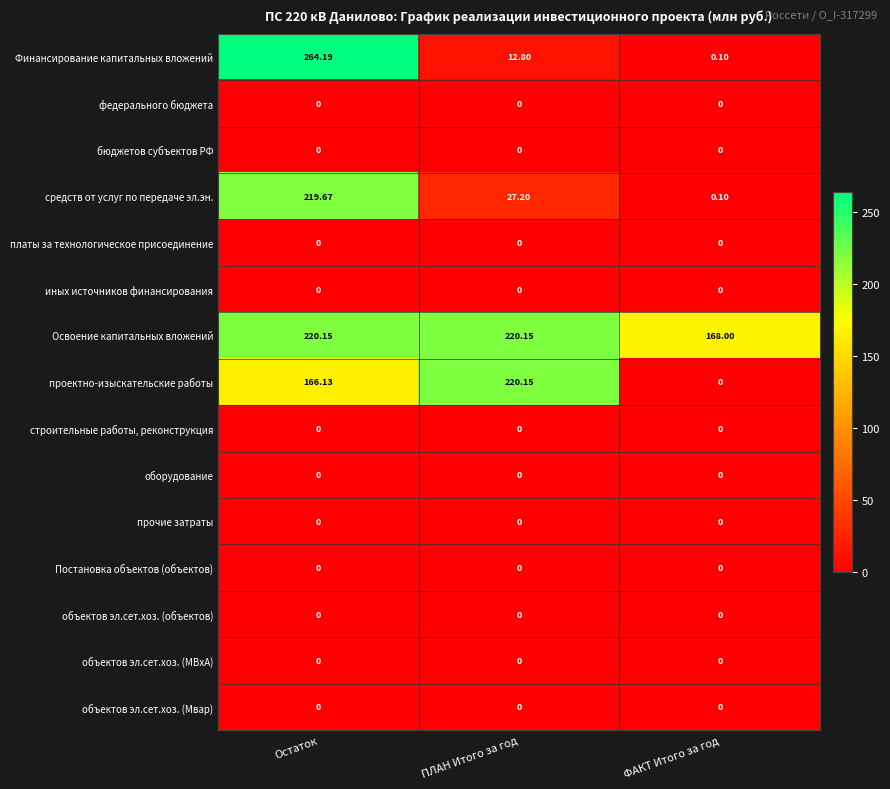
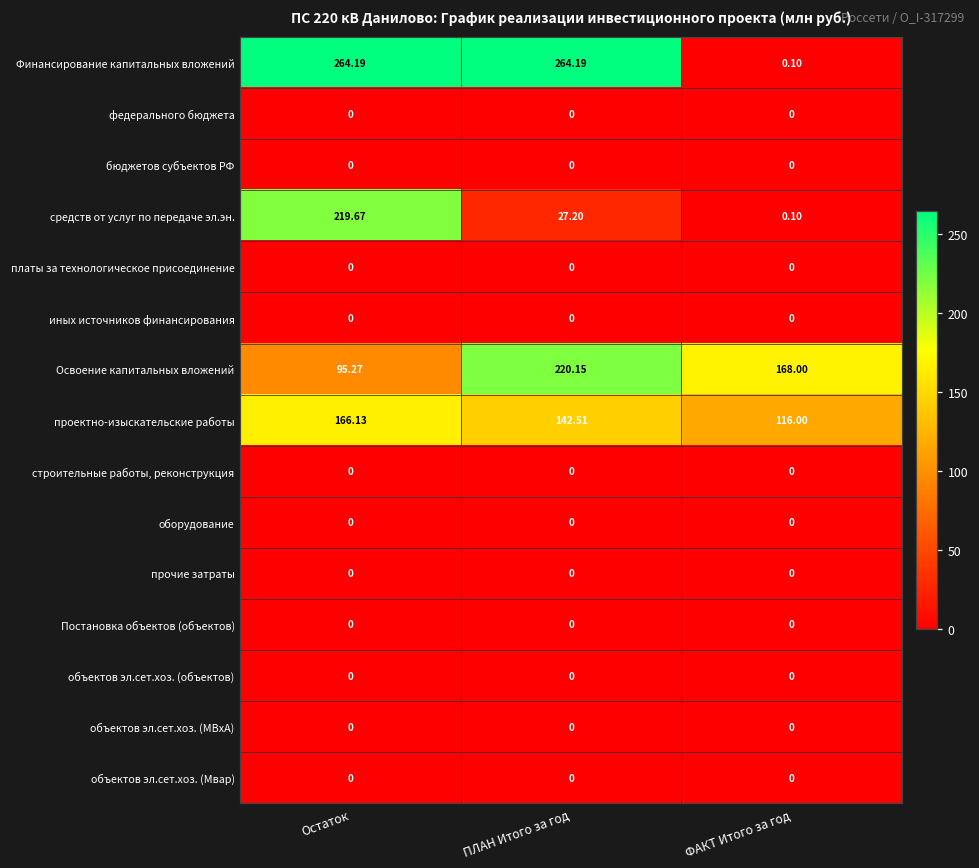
  {
    "Финансирование капитальных вложений": {
      "Остаток": 264.19,
-     "ПЛАН Итого за год": 12.80,
+     "ПЛАН Итого за год": 264.19,
      "ФАКТ Итого за год": 0.10
    },
    "федерального бюджета": {
      "Остаток": 0,
      "ПЛАН Итого за год": 0,
      "ФАКТ Итого за год": 0
    },
    "бюджетов субъектов РФ": {
      "Остаток": 0,
      "ПЛАН Итого за год": 0,
      "ФАКТ Итого за год": 0
    },
    "средств от услуг по передаче эл.эн.": {
      "Остаток": 219.67,
      "ПЛАН Итого за год": 27.20,
      "ФАКТ Итого за год": 0.10
    },
    "платы за технологическое присоединение": {
      "Остаток": 0,
      "ПЛАН Итого за год": 0,
      "ФАКТ Итого за год": 0
    },
    "иных источников финансирования": {
      "Остаток": 0,
      "ПЛАН Итого за год": 0,
      "ФАКТ Итого за год": 0
    },
    "Освоение капитальных вложений": {
-     "Остаток": 220.15,
+     "Остаток": 95.27,
      "ПЛАН Итого за год": 220.15,
      "ФАКТ Итого за год": 168.00
    },
    "проектно-изыскательские работы": {
      "Остаток": 166.13,
-     "ПЛАН Итого за год": 220.15,
-     "ФАКТ Итого за год": 0
+     "ПЛАН Итого за год": 142.51,
+     "ФАКТ Итого за год": 116.00
    },
    "строительные работы, реконструкция": {
      "Остаток": 0,
      "ПЛАН Итого за год": 0,
      "ФАКТ Итого за год": 0
    },
    "оборудование": {
      "Остаток": 0,
      "ПЛАН Итого за год": 0,
      "ФАКТ Итого за год": 0
    },
    "прочие затраты": {
      "Остаток": 0,
      "ПЛАН Итого за год": 0,
      "ФАКТ Итого за год": 0
    },
    "Постановка объектов (объектов)": {
      "Остаток": 0,
      "ПЛАН Итого за год": 0,
      "ФАКТ Итого за год": 0
    },
    "объектов эл.сет.хоз. (объектов)": {
      "Остаток": 0,
      "ПЛАН Итого за год": 0,
      "ФАКТ Итого за год": 0
    },
    "объектов эл.сет.хоз. (МВxА)": {
      "Остаток": 0,
      "ПЛАН Итого за год": 0,
      "ФАКТ Итого за год": 0
    },
    "объектов эл.сет.хоз. (Мвар)": {
      "Остаток": 0,
      "ПЛАН Итого за год": 0,
      "ФАКТ Итого за год": 0
    }
  }
